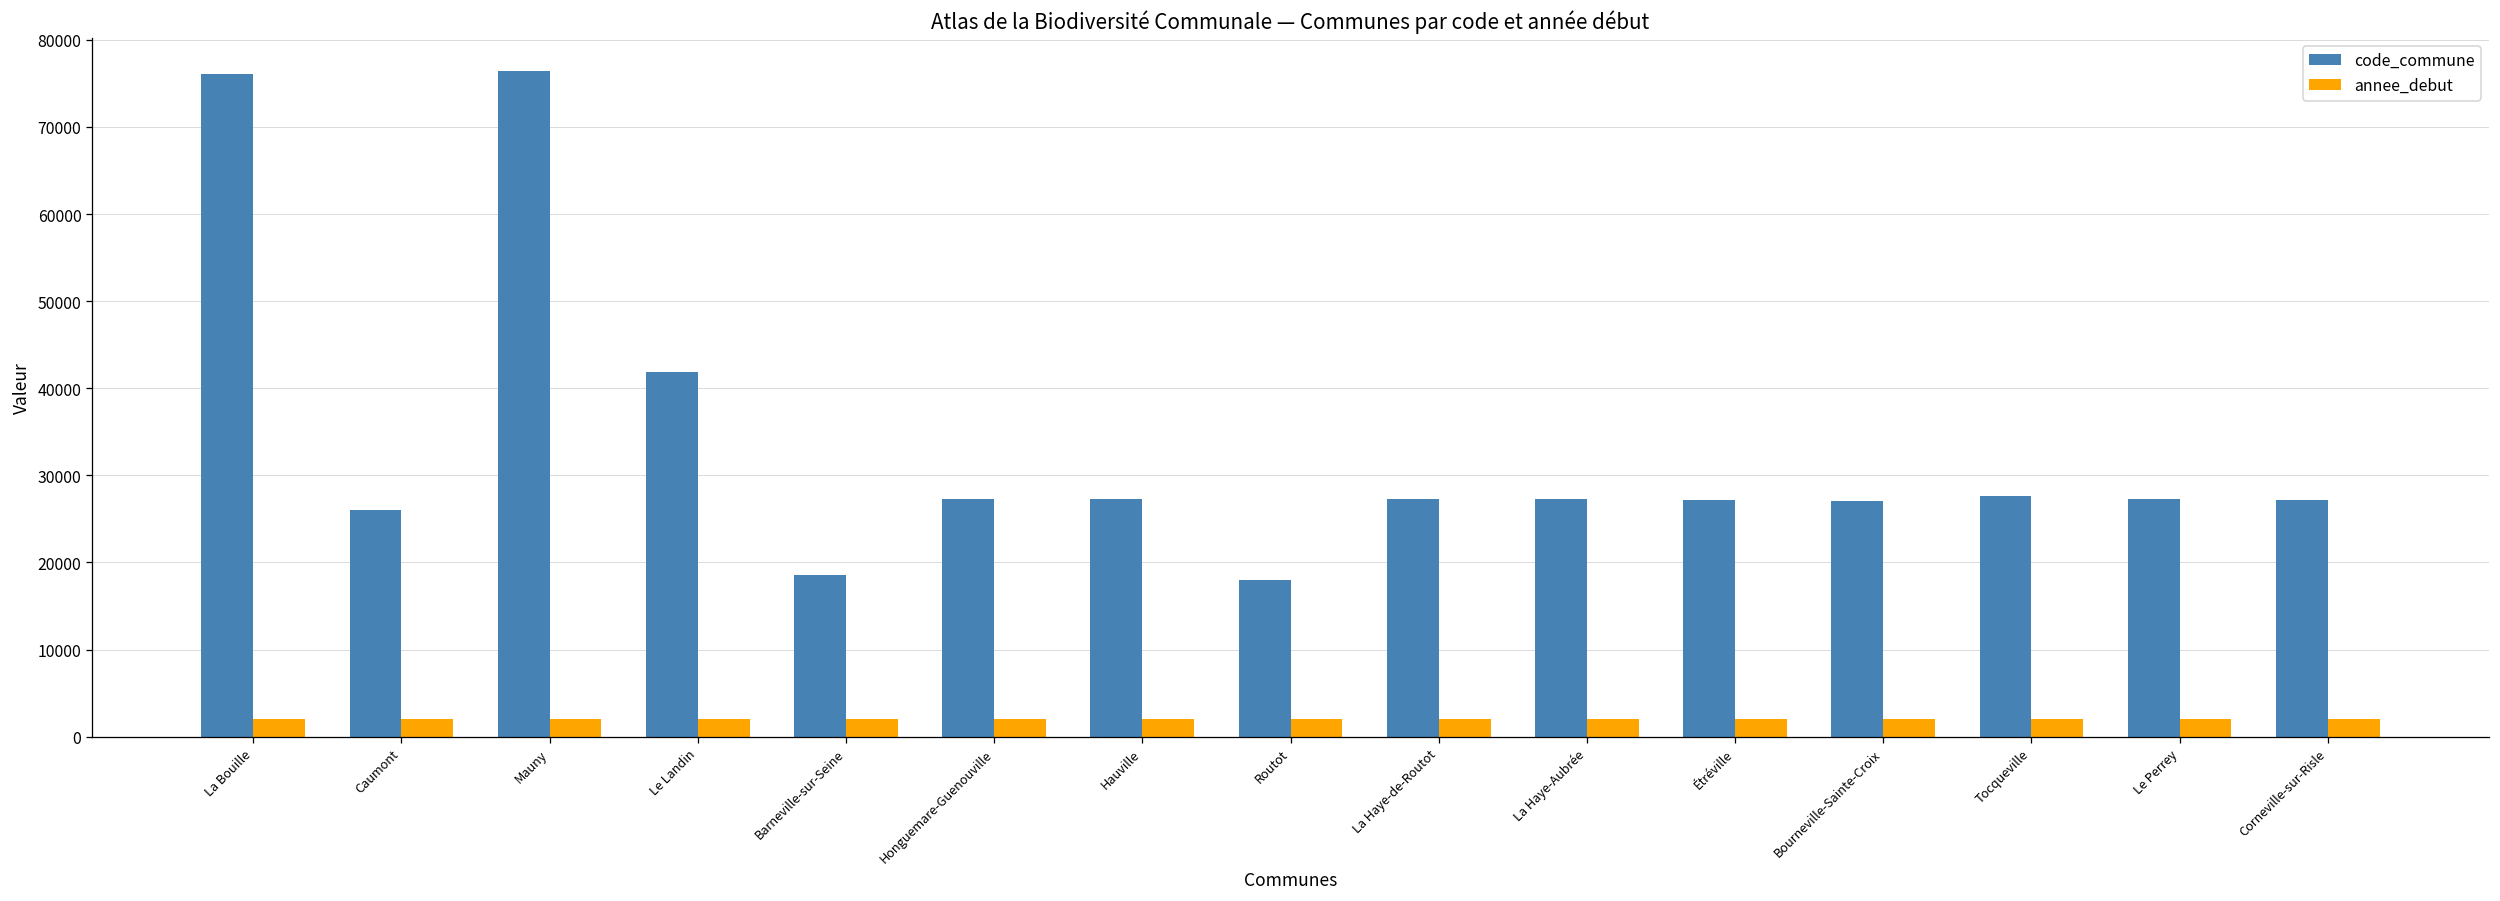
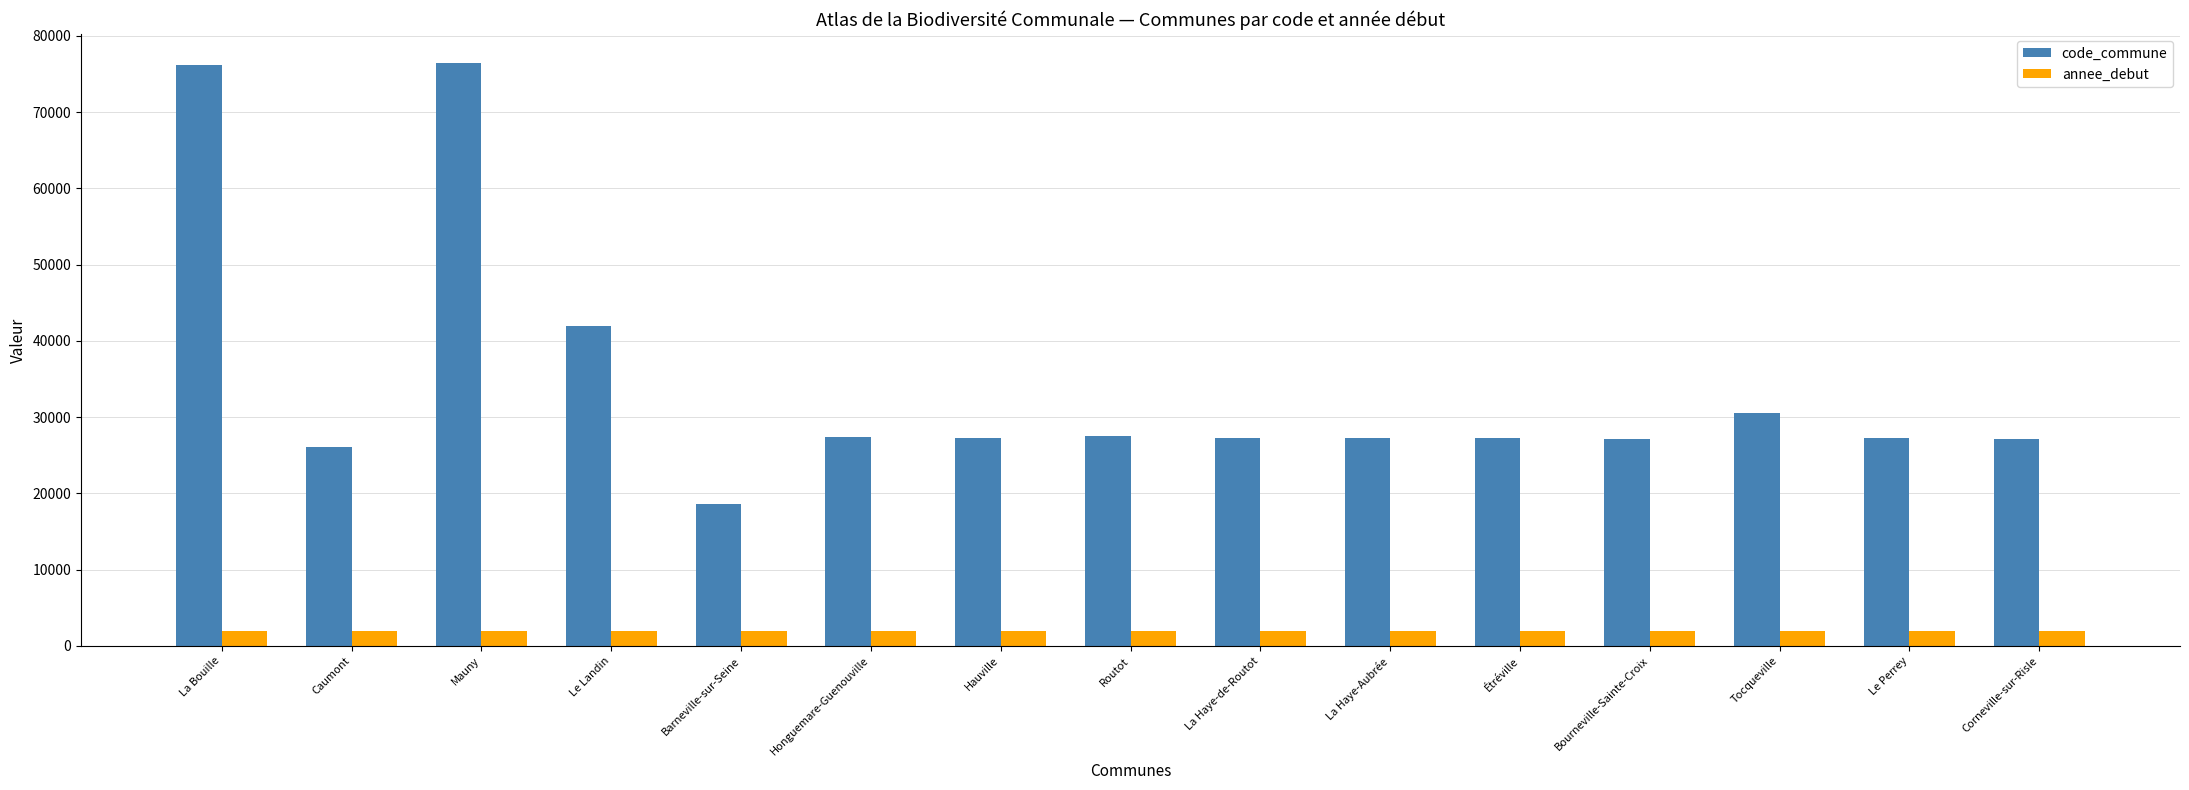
  {
    "code_commune": {
      "La Bouille": 76000,
      "Caumont": 26000,
      "Mauny": 76000,
      "Le Landin": 42000,
      "Barneville-sur-Seine": 19000,
      "Honguemare-Guenouville": 27000,
      "Hauville": 27000,
-     "Routot": 18000,
+     "Routot": 28000,
      "La Haye-de-Routot": 27000,
      "La Haye-Aubrée": 27000,
      "Étréville": 27000,
      "Bourneville-Sainte-Croix": 27000,
-     "Tocqueville": 28000,
+     "Tocqueville": 31000,
      "Le Perrey": 27000,
      "Corneville-sur-Risle": 27000
    },
    "annee_debut": {
      "La Bouille": 2000,
      "Caumont": 2000,
      "Mauny": 2000,
      "Le Landin": 2000,
      "Barneville-sur-Seine": 2000,
      "Honguemare-Guenouville": 2000,
      "Hauville": 2000,
      "Routot": 2000,
      "La Haye-de-Routot": 2000,
      "La Haye-Aubrée": 2000,
      "Étréville": 2000,
      "Bourneville-Sainte-Croix": 2000,
      "Tocqueville": 2000,
      "Le Perrey": 2000,
      "Corneville-sur-Risle": 2000
    }
  }
